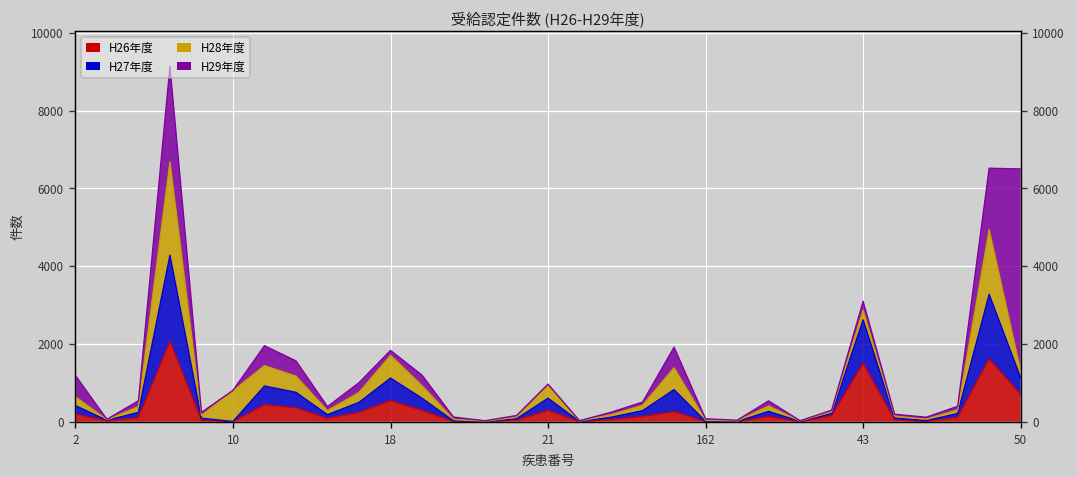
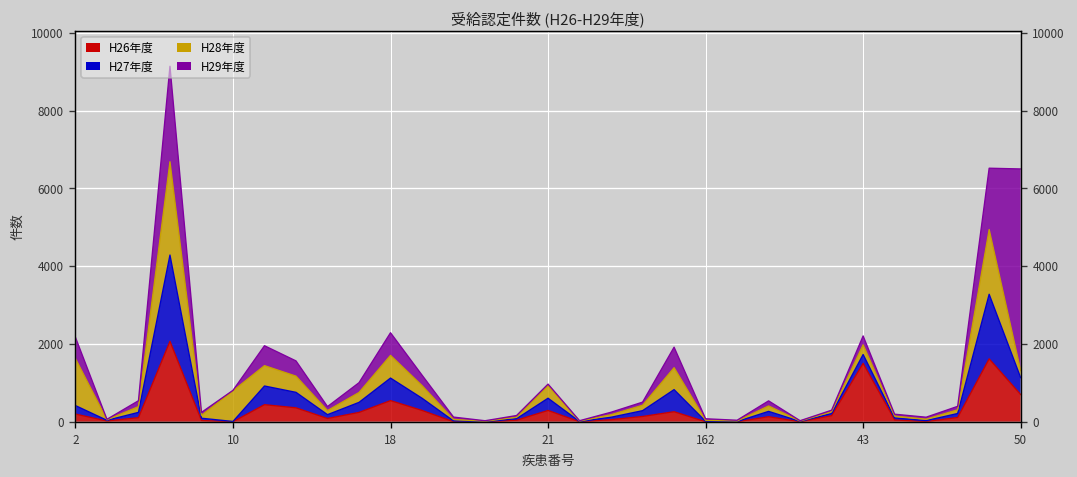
  {
    "H26年度": {
      "2": 200,
      "18": 500,
      "21": 300,
      "43": 1500,
      "50": 700
    },
    "H27年度": {
      "2": 200,
      "18": 600,
      "21": 300,
-     "43": 1100,
+     "43": 200,
      "50": 400
    },
    "H28年度": {
-     "2": 200,
+     "2": 1200,
      "18": 600,
      "43": 200,
      "50": 200
    },
    "H29年度": {
      "2": 500,
-     "18": 100,
+     "18": 600,
      "43": 200,
      "50": 5200
    }
  }
